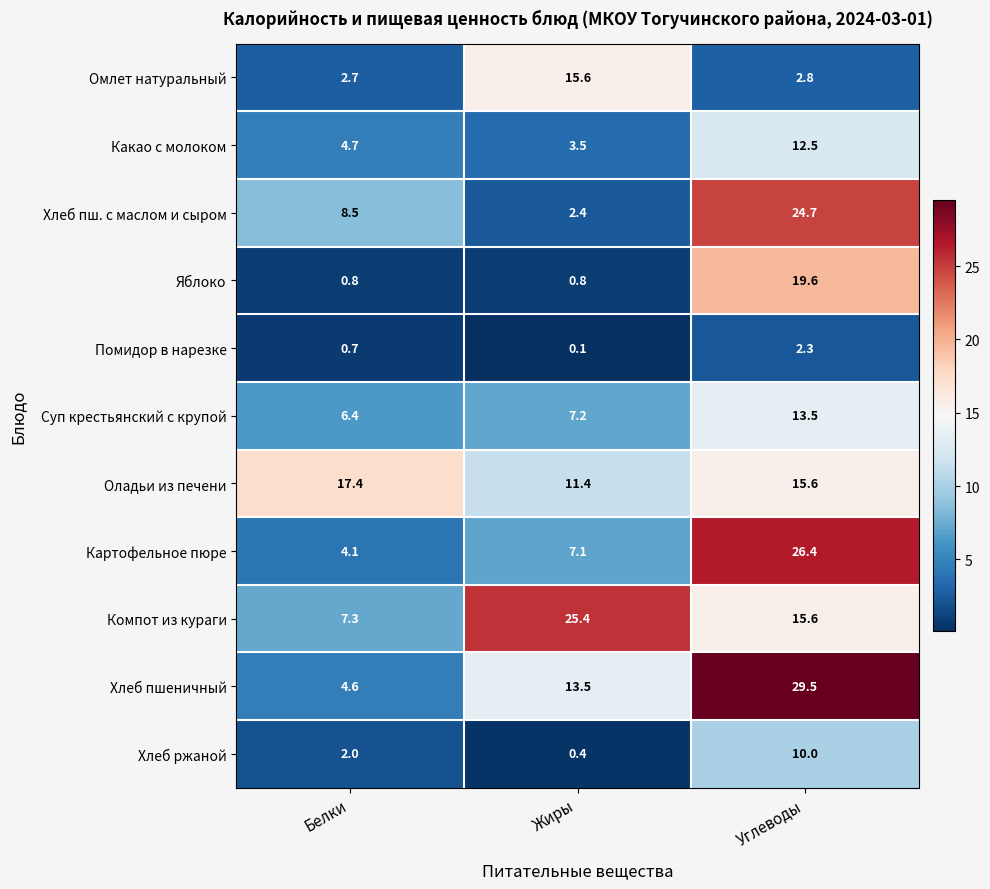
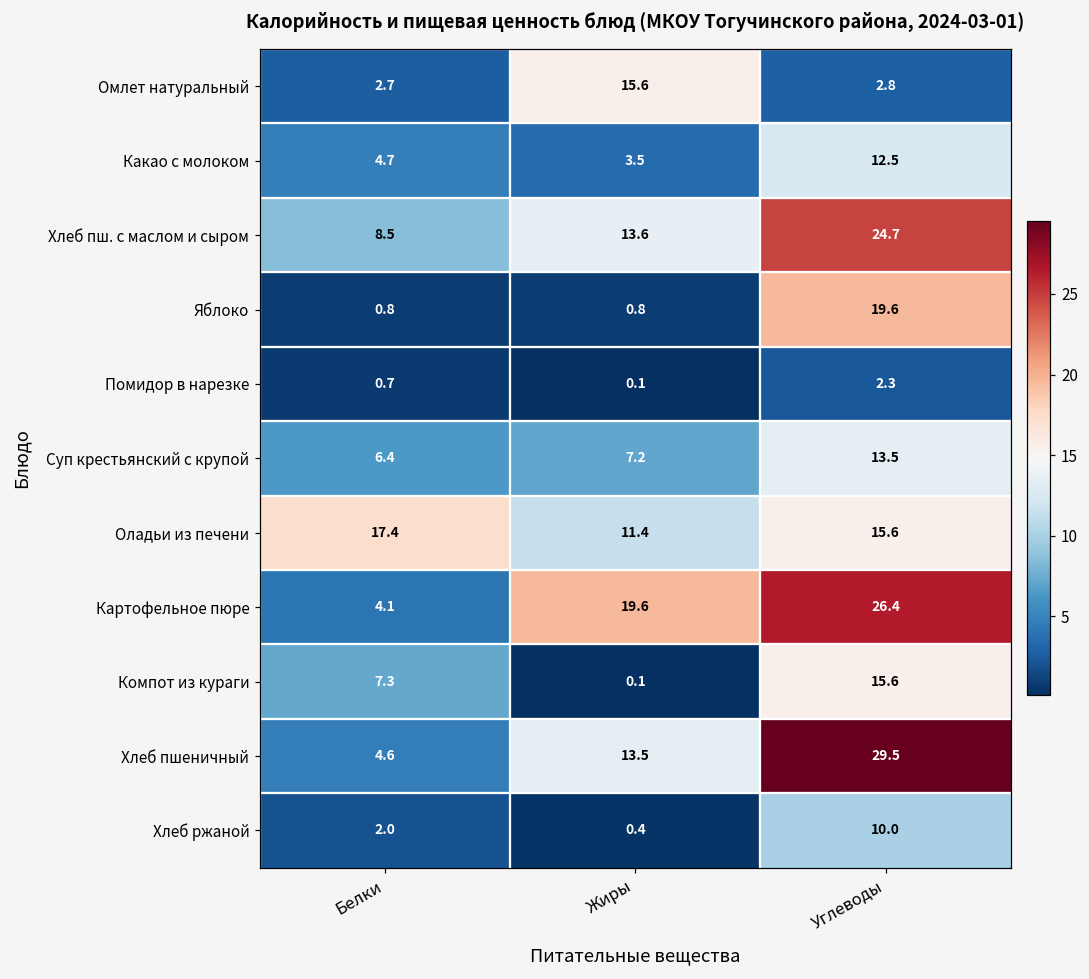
  {
    "Омлет натуральный": {
      "Белки": 2.7,
      "Жиры": 15.6,
      "Углеводы": 2.8
    },
    "Какао с молоком": {
      "Белки": 4.7,
      "Жиры": 3.5,
      "Углеводы": 12.5
    },
    "Хлеб пш. с маслом и сыром": {
      "Белки": 8.5,
-     "Жиры": 2.4,
+     "Жиры": 13.6,
      "Углеводы": 24.7
    },
    "Яблоко": {
      "Белки": 0.8,
      "Жиры": 0.8,
      "Углеводы": 19.6
    },
    "Помидор в нарезке": {
      "Белки": 0.7,
      "Жиры": 0.1,
      "Углеводы": 2.3
    },
    "Суп крестьянский с крупой": {
      "Белки": 6.4,
      "Жиры": 7.2,
      "Углеводы": 13.5
    },
    "Оладьи из печени": {
      "Белки": 17.4,
      "Жиры": 11.4,
      "Углеводы": 15.6
    },
    "Картофельное пюре": {
      "Белки": 4.1,
-     "Жиры": 7.1,
+     "Жиры": 19.6,
      "Углеводы": 26.4
    },
    "Компот из кураги": {
      "Белки": 7.3,
-     "Жиры": 25.4,
+     "Жиры": 0.1,
      "Углеводы": 15.6
    },
    "Хлеб пшеничный": {
      "Белки": 4.6,
      "Жиры": 13.5,
      "Углеводы": 29.5
    },
    "Хлеб ржаной": {
      "Белки": 2.0,
      "Жиры": 0.4,
      "Углеводы": 10.0
    }
  }
